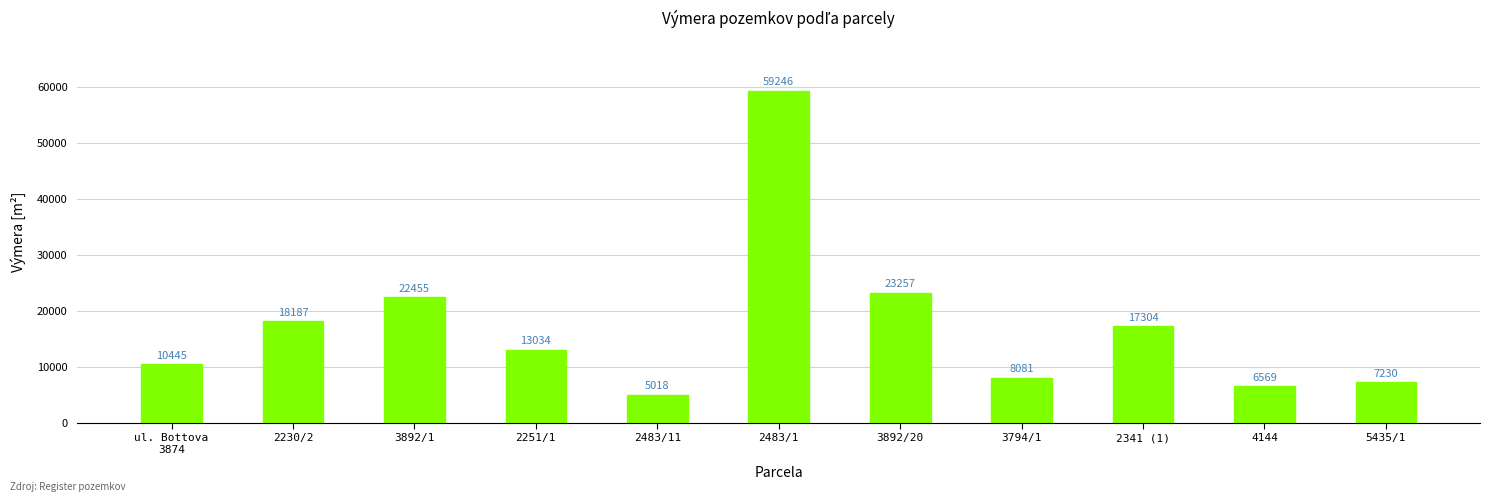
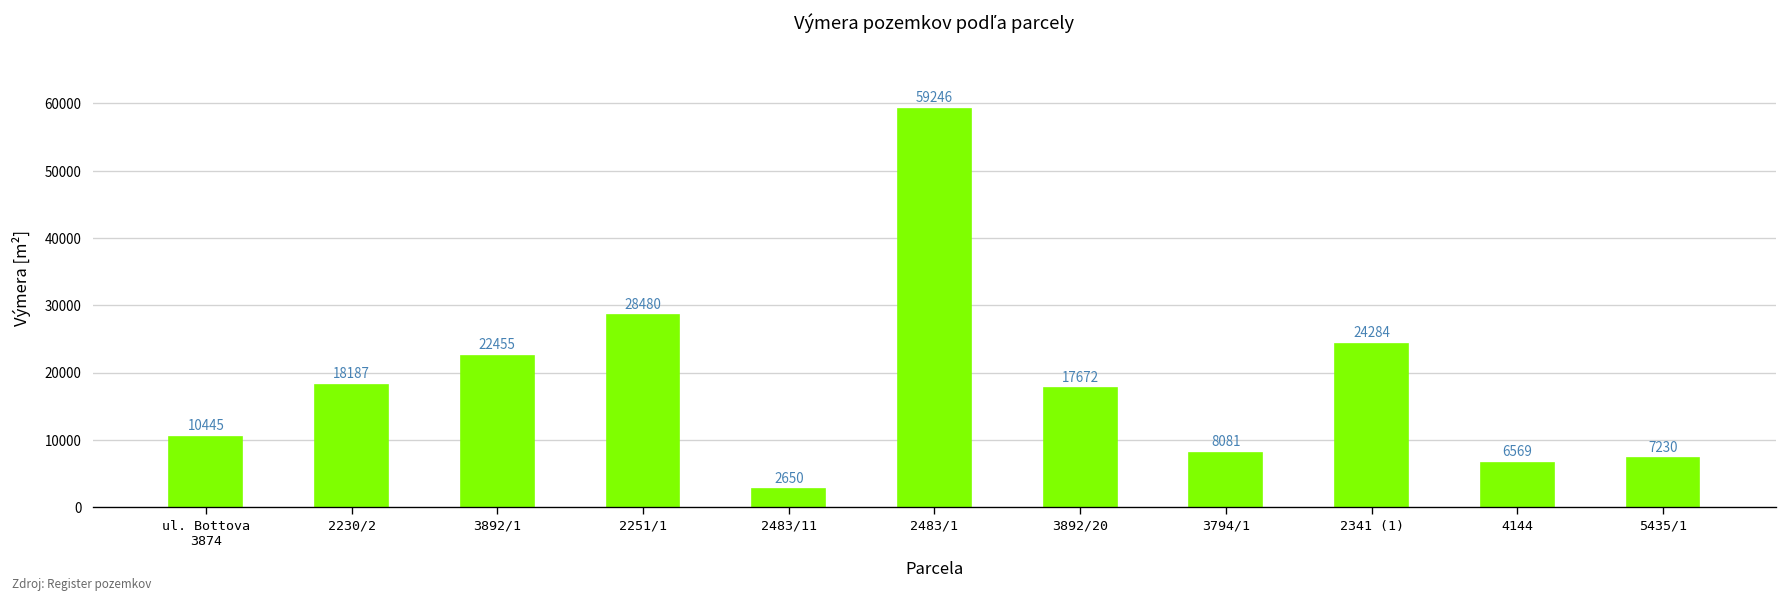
  {
    "ul. Bottova 3874": 10445,
    "2230/2": 18187,
    "3892/1": 22455,
-   "2251/1": 13034,
-   "2483/11": 5018,
+   "2251/1": 28480,
+   "2483/11": 2650,
    "2483/1": 59246,
-   "3892/20": 23257,
+   "3892/20": 17672,
    "3794/1": 8081,
-   "2341 (1)": 17304,
+   "2341 (1)": 24284,
    "4144": 6569,
    "5435/1": 7230
  }
